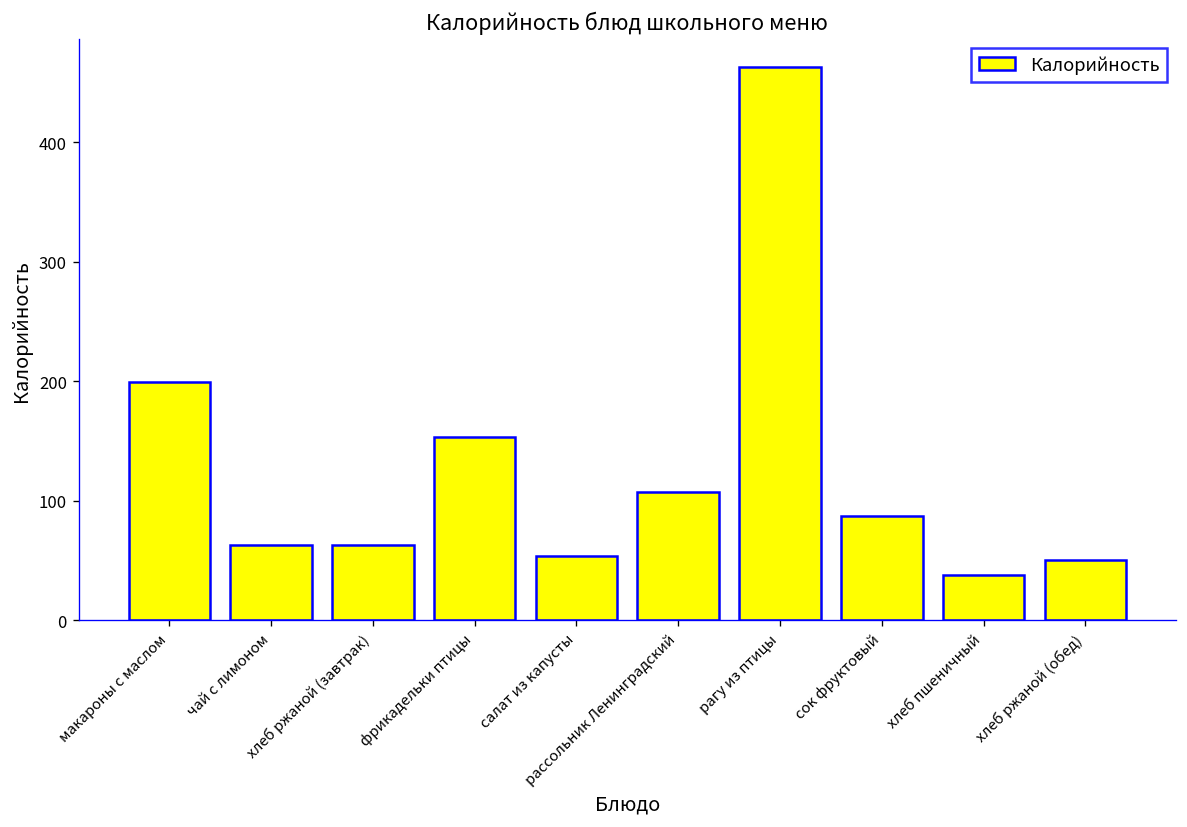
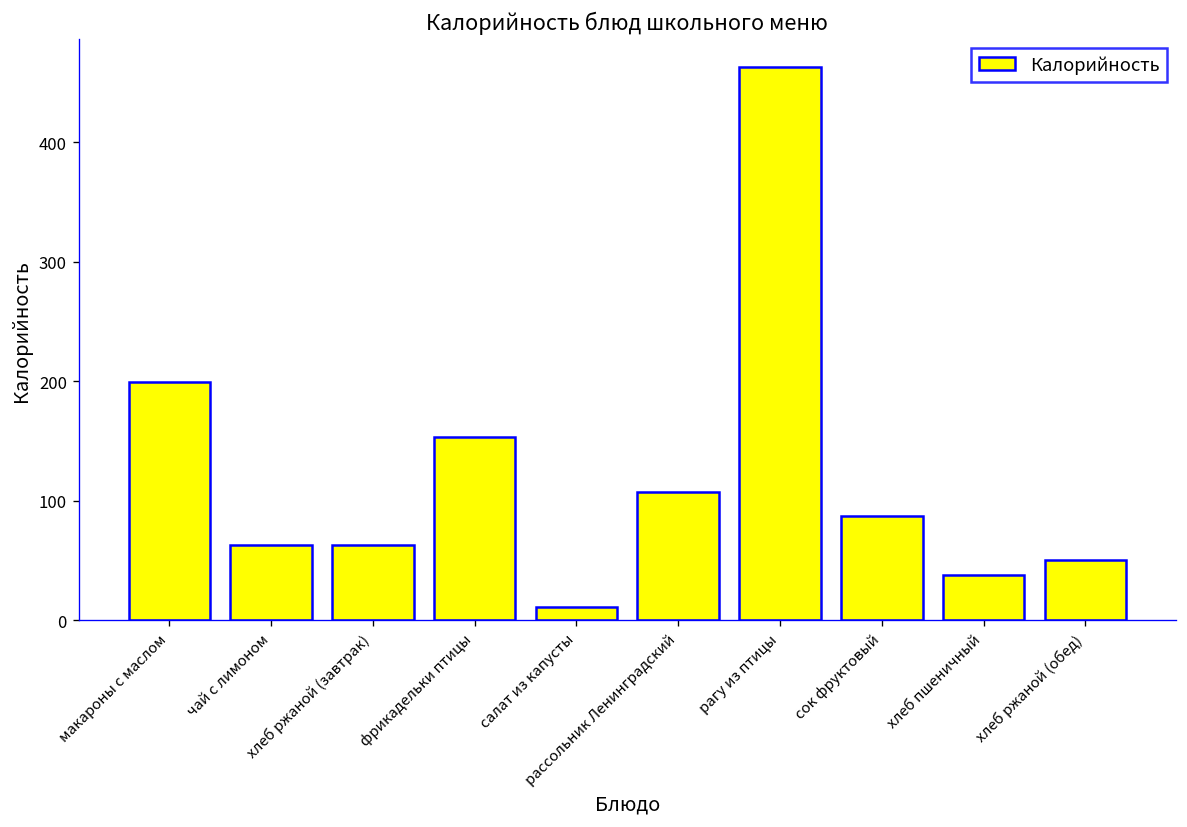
  {
    "макароны с маслом": 200,
    "чай с лимоном": 60,
    "хлеб ржаной (завтрак)": 60,
    "фрикадельки птицы": 150,
-   "салат из капусты": 50,
+   "салат из капусты": 10,
    "рассольник Ленинградский": 110,
    "рагу из птицы": 460,
    "сок фруктовый": 90,
    "хлеб пшеничный": 40,
    "хлеб ржаной (обед)": 50
  }
